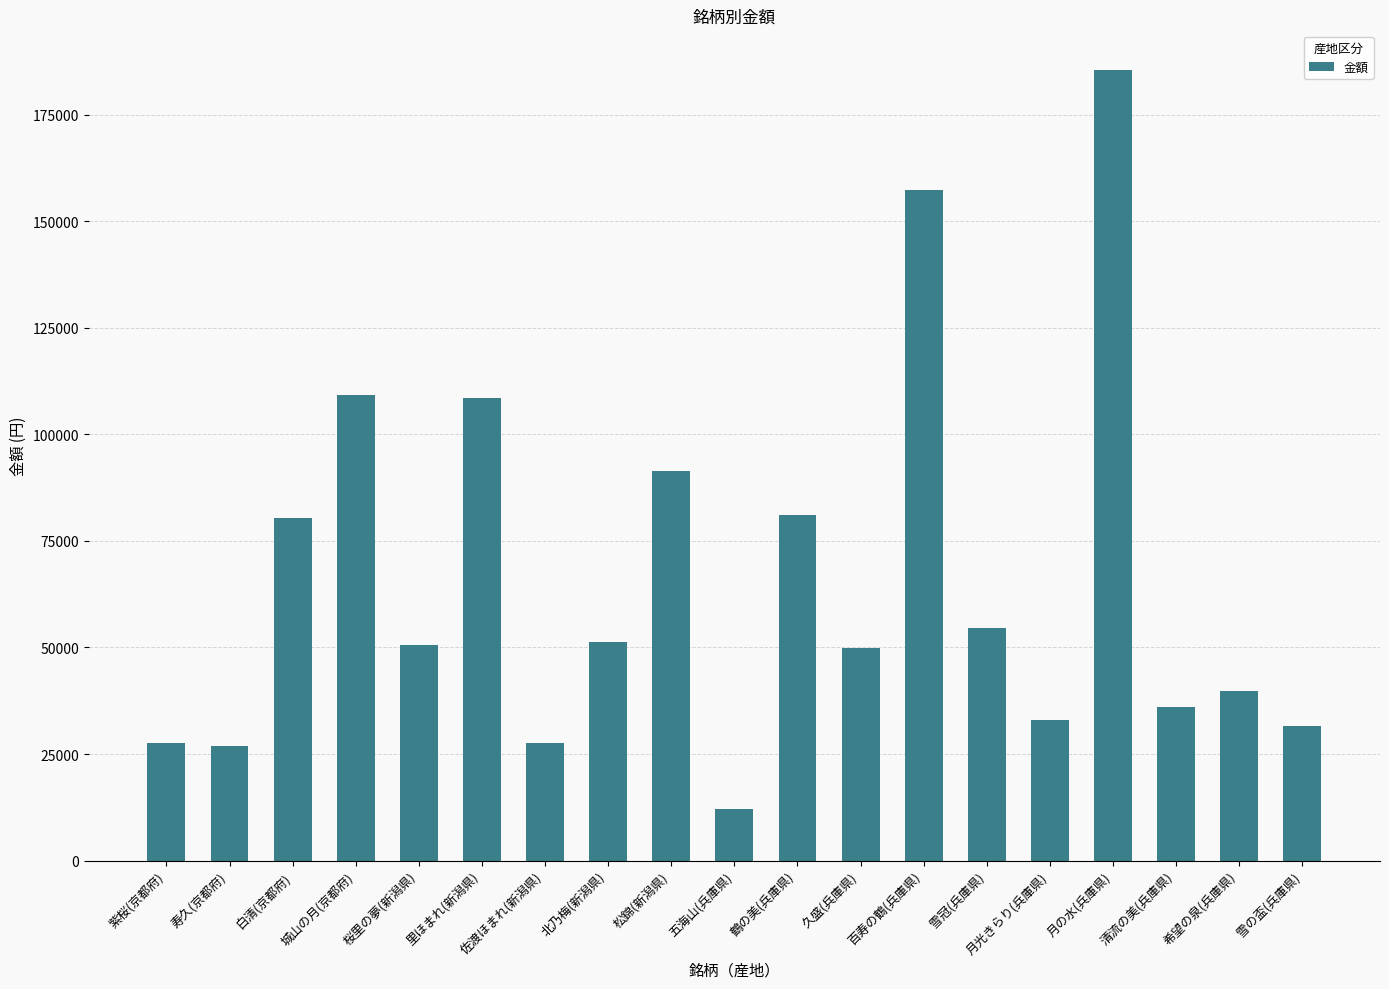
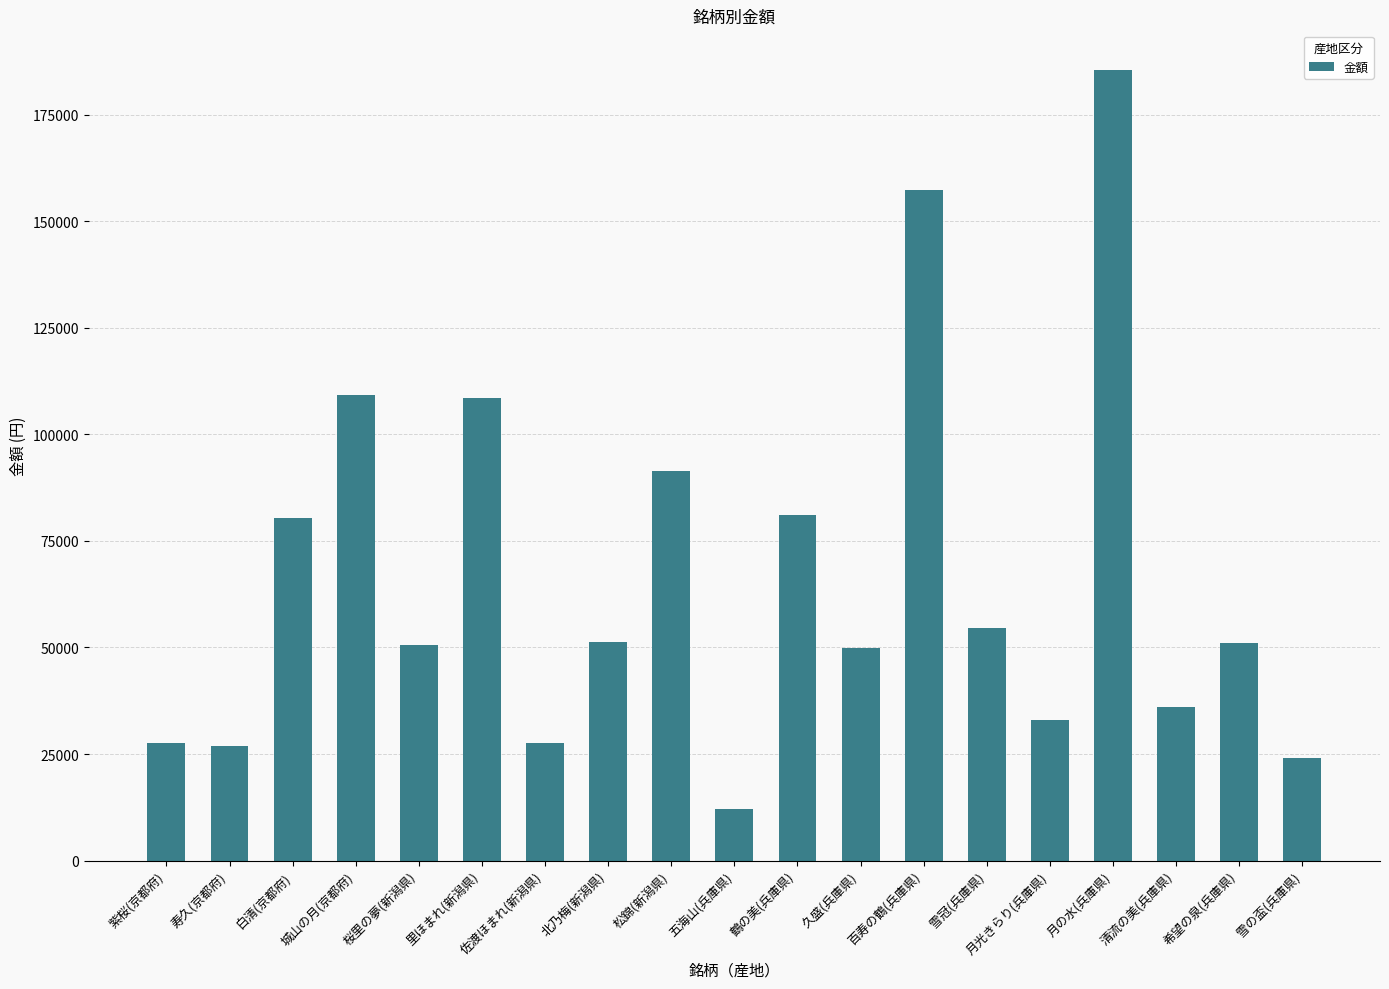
  {
    "紫桜(京都府)": 28000,
    "寿久(京都府)": 27000,
    "白清(京都府)": 80000,
    "城山の月(京都府)": 109000,
    "桜里の夢(新潟県)": 51000,
    "里ほまれ(新潟県)": 109000,
    "佐渡ほまれ(新潟県)": 28000,
    "北乃梅(新潟県)": 51000,
    "松錦(新潟県)": 91000,
    "五海山(兵庫県)": 12000,
    "鶴の美(兵庫県)": 81000,
    "久盛(兵庫県)": 50000,
    "百寿の鶴(兵庫県)": 157000,
    "雪冠(兵庫県)": 55000,
    "月光きらり(兵庫県)": 33000,
    "月の水(兵庫県)": 186000,
    "清流の美(兵庫県)": 36000,
-   "希望の泉(兵庫県)": 40000,
-   "雪の盃(兵庫県)": 32000
+   "希望の泉(兵庫県)": 51000,
+   "雪の盃(兵庫県)": 24000
  }
